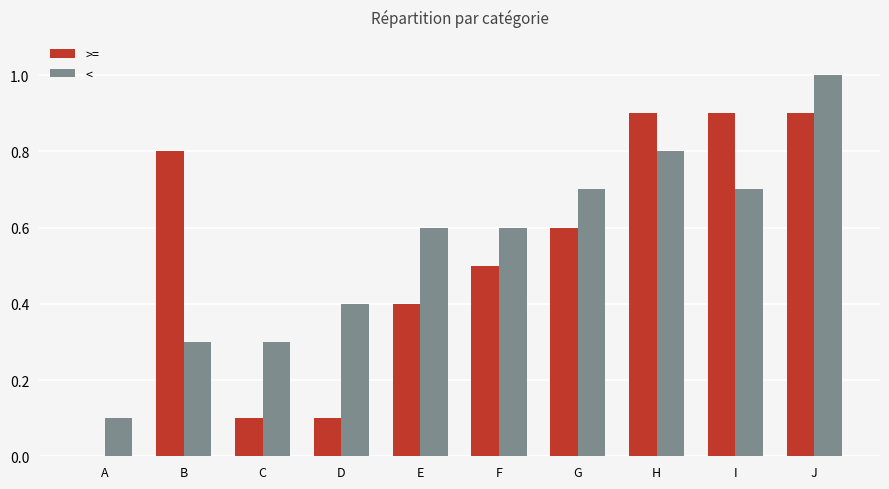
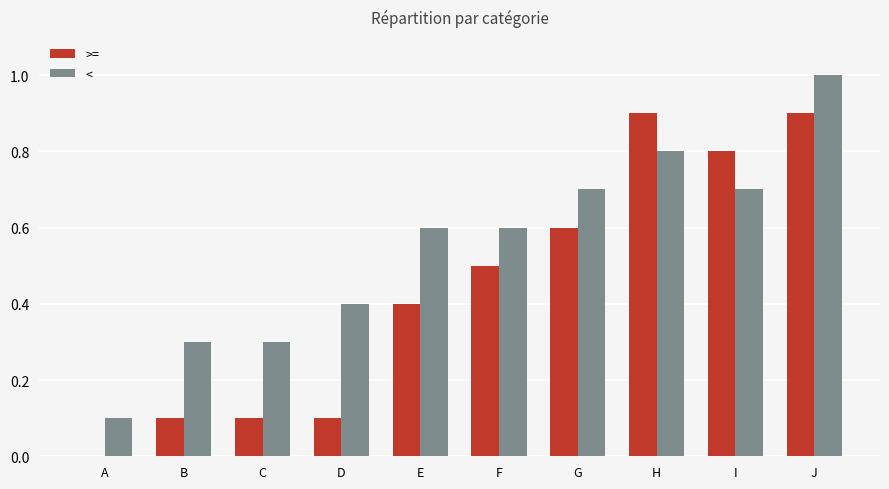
  {
    ">=": {
      "A": 0.0,
-     "B": 0.8,
+     "B": 0.1,
      "C": 0.1,
      "D": 0.1,
      "E": 0.4,
      "F": 0.5,
      "G": 0.6,
      "H": 0.9,
-     "I": 0.9,
+     "I": 0.8,
      "J": 0.9
    },
    "<": {
      "A": 0.1,
      "B": 0.3,
      "C": 0.3,
      "D": 0.4,
      "E": 0.6,
      "F": 0.6,
      "G": 0.7,
      "H": 0.8,
      "I": 0.7,
      "J": 1.0
    }
  }
